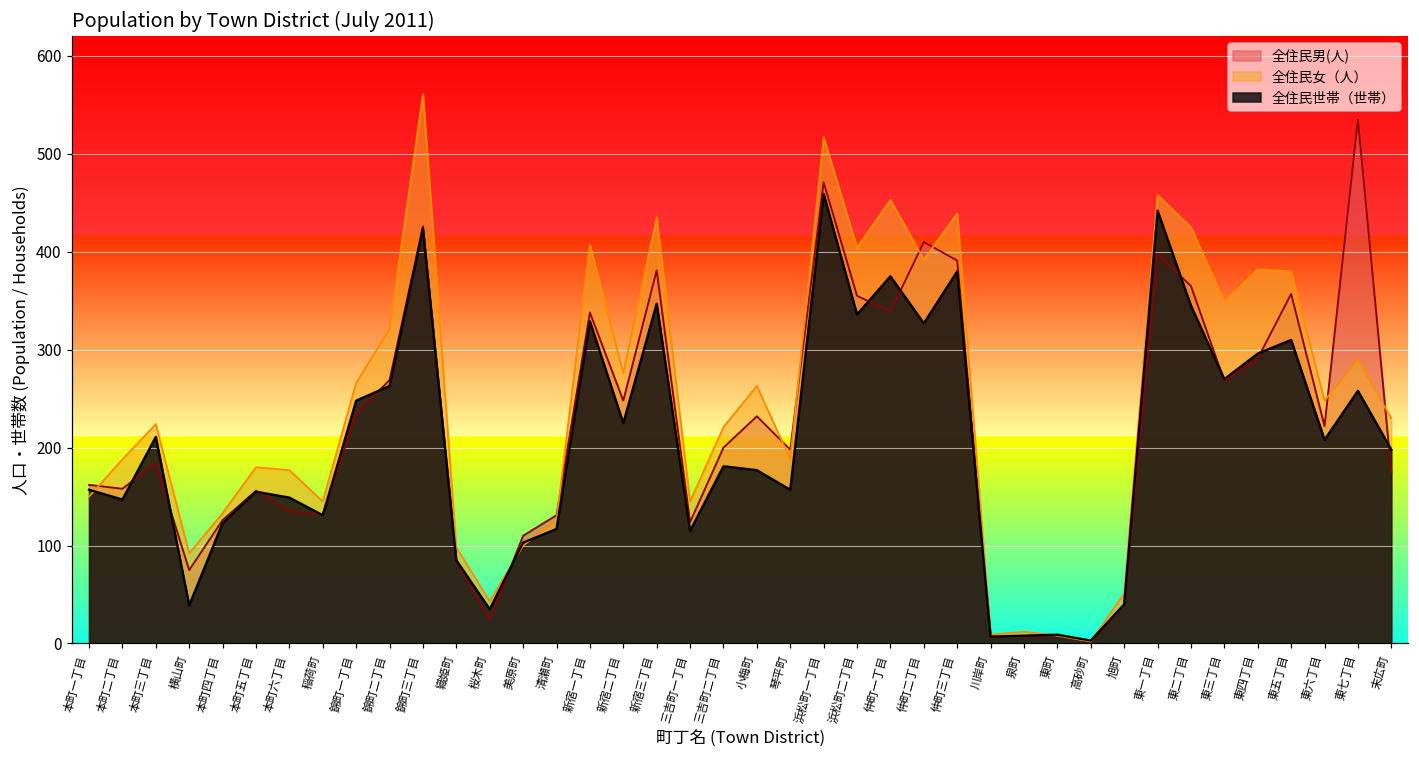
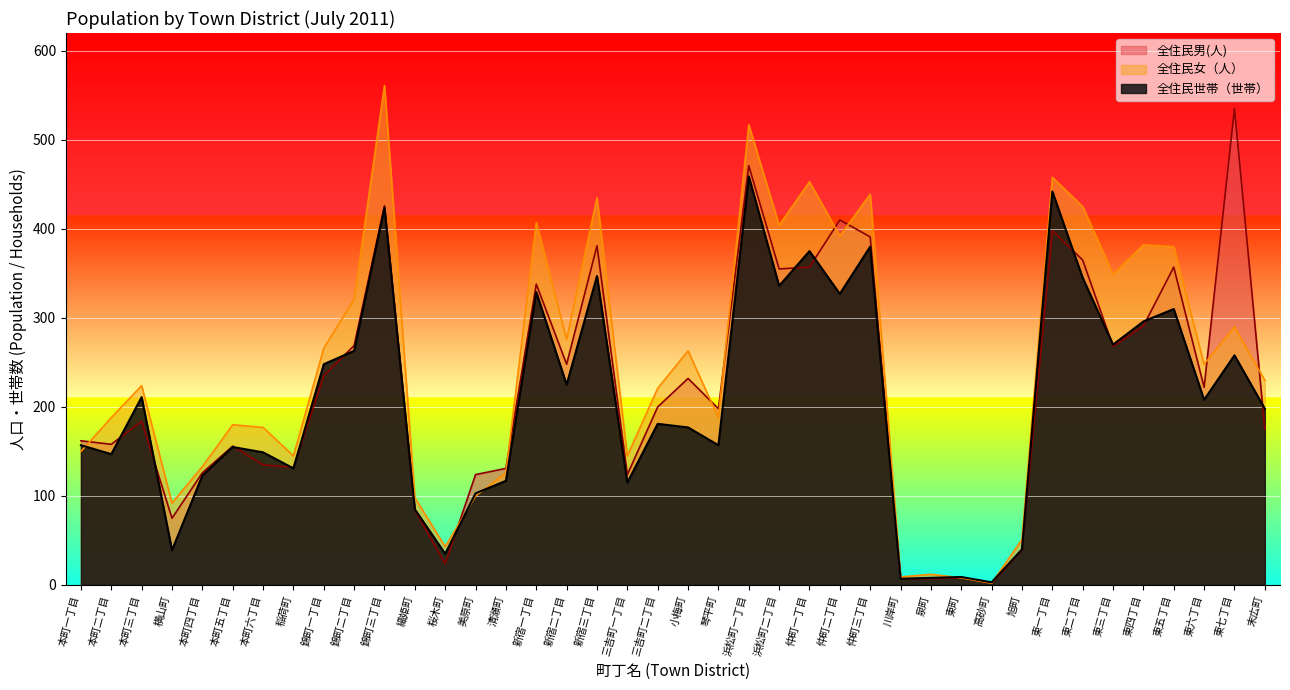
  {
    "全住民男(人)": {
      "本町一丁目": 160,
      "本町二丁目": 160,
      "本町三丁目": 180,
      "横山町": 80,
      "本町四丁目": 130,
      "本町六丁目": 140,
      "錦町一丁目": 240,
      "錦町二丁目": 270,
      "桜木町": 20,
-     "美原町": 110,
+     "美原町": 120,
      "清瀬町": 130,
      "新宿一丁目": 340,
      "新宿二丁目": 250,
      "新宿三丁目": 380,
      "三吉町一丁目": 120,
      "三吉町二丁目": 200,
      "小梅町": 230,
      "琴平町": 200,
      "浜松町一丁目": 470,
      "浜松町二丁目": 360,
-     "仲町一丁目": 340,
+     "仲町一丁目": 360,
      "仲町二丁目": 410,
      "仲町三丁目": 390,
      "東一丁目": 400,
      "東二丁目": 370,
      "東四丁目": 290,
      "東五丁目": 360,
      "東六丁目": 220,
      "東七丁目": 540,
      "末広町": 180
    },
    "全住民女（人）": {
      "本町一丁目": 150,
      "本町二丁目": 190,
      "本町三丁目": 220,
      "横山町": 90,
      "本町四丁目": 130,
      "本町五丁目": 180,
      "本町六丁目": 180,
      "稲荷町": 150,
      "錦町一丁目": 270,
      "錦町二丁目": 320,
      "錦町三丁目": 560,
      "織姫町": 100,
      "桜木町": 40,
      "美原町": 100,
      "清瀬町": 130,
      "新宿一丁目": 410,
      "新宿二丁目": 280,
      "新宿三丁目": 440,
      "三吉町一丁目": 150,
      "三吉町二丁目": 220,
      "小梅町": 260,
      "琴平町": 190,
      "浜松町一丁目": 520,
      "浜松町二丁目": 400,
      "仲町一丁目": 450,
      "仲町二丁目": 390,
      "仲町三丁目": 440,
      "泉町": 10,
      "旭町": 50,
      "東一丁目": 460,
      "東二丁目": 430,
      "東三丁目": 350,
      "東四丁目": 380,
      "東五丁目": 380,
      "東六丁目": 250,
      "東七丁目": 290,
      "末広町": 230
    },
    "全住民世帯（世帯）": {
      "本町一丁目": 160,
      "本町二丁目": 150,
      "本町三丁目": 210,
      "横山町": 40,
      "本町四丁目": 120,
      "本町六丁目": 150,
      "錦町一丁目": 250,
      "錦町二丁目": 260,
      "桜木町": 40,
      "美原町": 100,
      "清瀬町": 120,
      "新宿一丁目": 330,
      "新宿二丁目": 230,
      "新宿三丁目": 350,
      "三吉町一丁目": 120,
      "三吉町二丁目": 180,
      "小梅町": 180,
      "琴平町": 160,
      "浜松町一丁目": 460,
      "浜松町二丁目": 340,
      "仲町一丁目": 380,
      "仲町二丁目": 330,
      "仲町三丁目": 380,
      "東一丁目": 440,
      "東二丁目": 350,
      "東四丁目": 300,
      "東五丁目": 310,
      "東六丁目": 210,
      "東七丁目": 260,
      "末広町": 200
    }
  }
